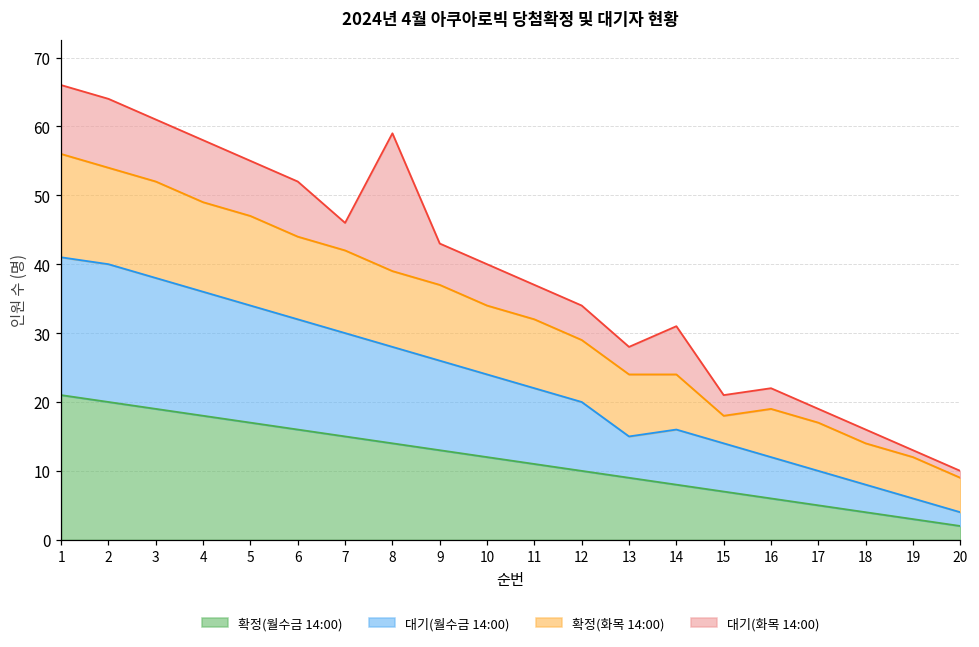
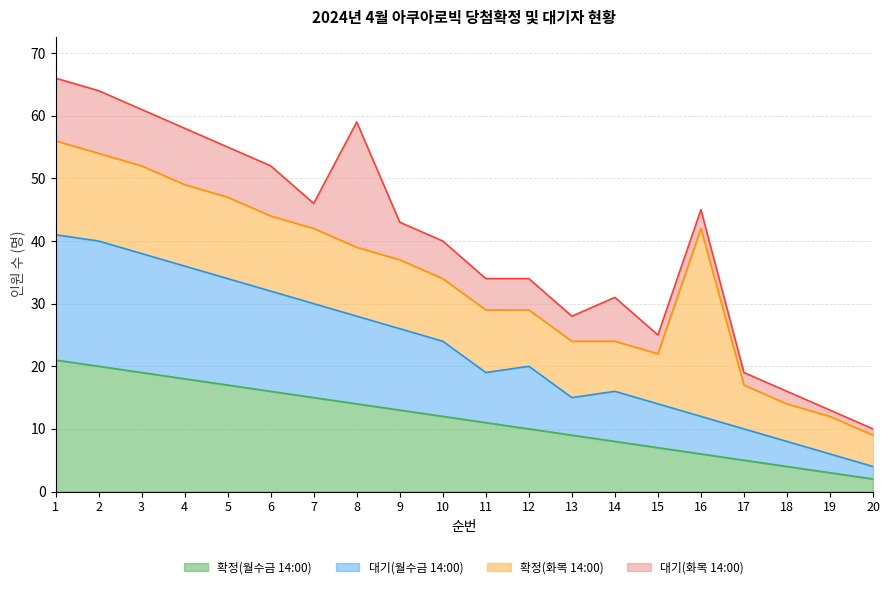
  {
    "확정(월수금 14:00)": {
      "1": 21,
      "2": 20,
      "3": 19,
      "4": 18,
      "5": 17,
      "6": 16,
      "7": 15,
      "8": 14,
      "9": 13,
      "10": 12,
      "11": 11,
      "12": 10,
      "13": 9,
      "14": 8,
      "15": 7,
      "16": 6,
      "17": 5,
      "18": 4,
      "19": 3,
      "20": 2
    },
    "대기(월수금 14:00)": {
      "1": 20,
      "2": 20,
      "3": 19,
      "4": 18,
      "5": 17,
      "6": 16,
      "7": 15,
      "8": 14,
      "9": 13,
      "10": 12,
-     "11": 11,
+     "11": 8,
      "12": 10,
      "13": 6,
      "14": 8,
      "15": 7,
      "16": 6,
      "17": 5,
      "18": 4,
      "19": 3,
      "20": 2
    },
    "확정(화목 14:00)": {
      "1": 15,
      "2": 14,
      "3": 14,
      "4": 13,
      "5": 13,
      "6": 12,
      "7": 12,
      "8": 11,
      "9": 11,
      "10": 10,
      "11": 10,
      "12": 9,
      "13": 9,
      "14": 8,
-     "15": 4,
-     "16": 7,
+     "15": 8,
+     "16": 30,
      "17": 7,
      "18": 6,
      "19": 6,
      "20": 5
    },
    "대기(화목 14:00)": {
      "1": 10,
      "2": 10,
      "3": 9,
      "4": 9,
      "5": 8,
      "6": 8,
      "7": 4,
      "8": 20,
      "9": 6,
      "10": 6,
      "11": 5,
      "12": 5,
      "13": 4,
      "14": 7,
      "15": 3,
      "16": 3,
      "17": 2,
      "18": 2,
      "19": 1,
      "20": 1
    }
  }
